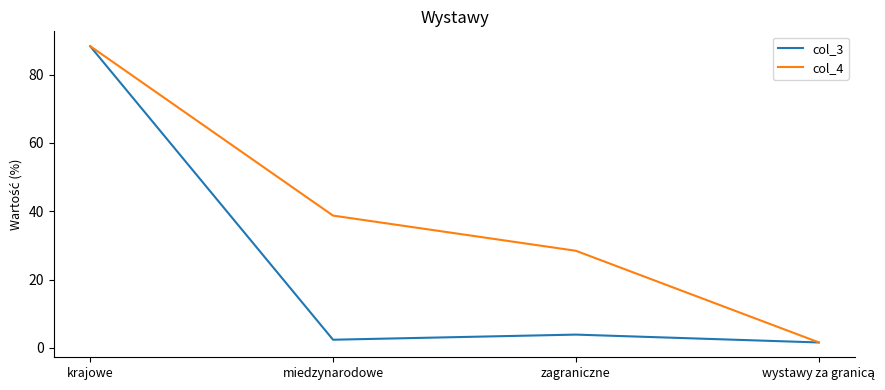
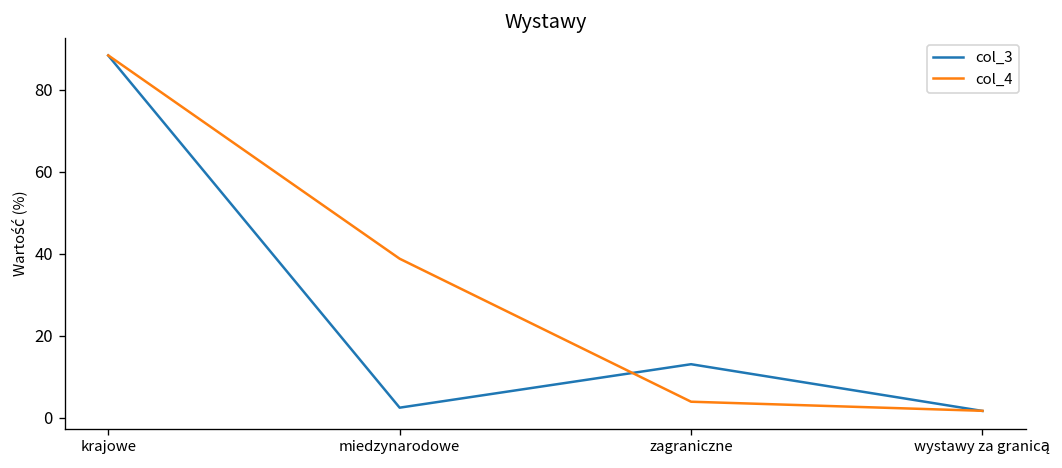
  {
    "col_3": {
      "miedzynarodowe": 2,
-     "zagraniczne": 4
+     "zagraniczne": 13
    },
    "col_4": {
      "miedzynarodowe": 39,
-     "zagraniczne": 28
+     "zagraniczne": 4
    }
  }
